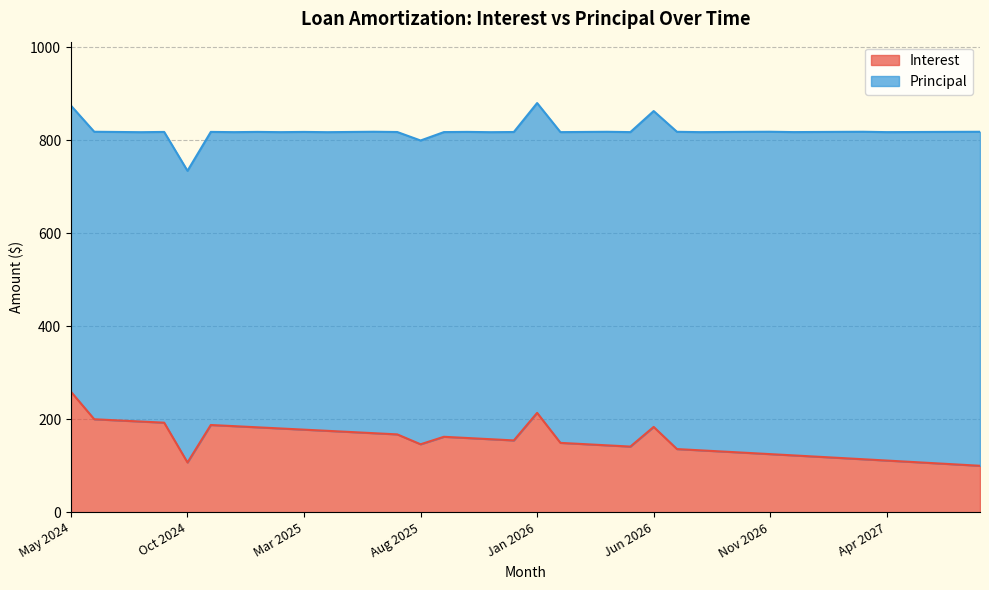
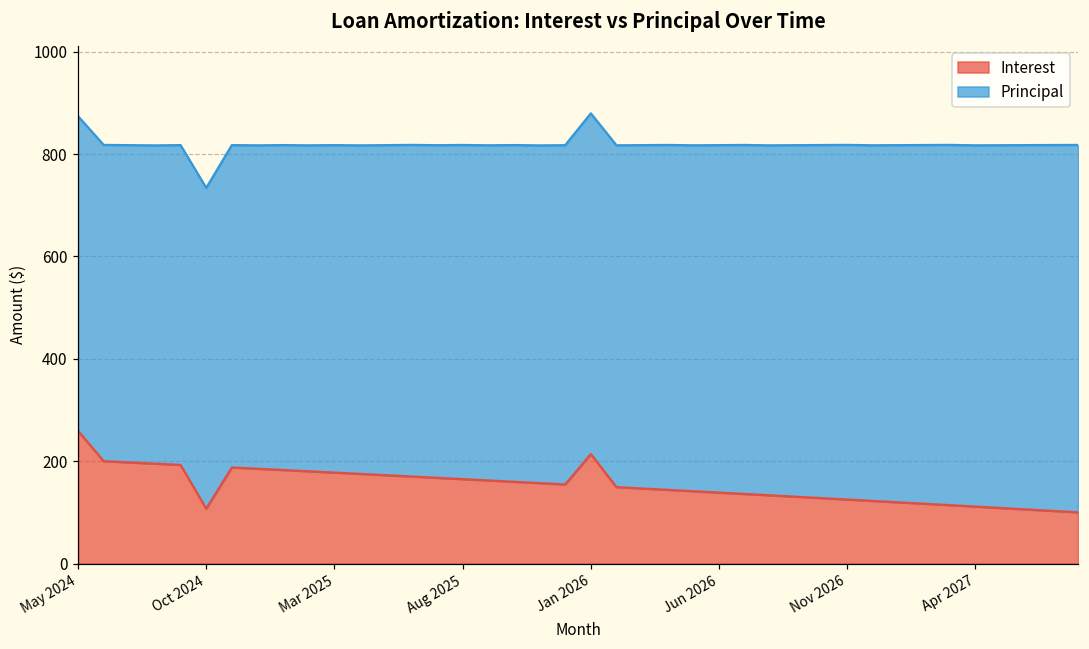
  {
    "Interest": {
      "May 2024": 260,
      "Oct 2024": 110,
      "Mar 2025": 180,
-     "Aug 2025": 150,
+     "Aug 2025": 160,
      "Jan 2026": 210,
-     "Jun 2026": 180,
+     "Jun 2026": 140,
      "Nov 2026": 130,
      "Apr 2027": 110
    },
    "Principal": {
      "May 2024": 620,
      "Oct 2024": 630,
      "Mar 2025": 640,
      "Aug 2025": 650,
      "Jan 2026": 670,
      "Jun 2026": 680,
      "Nov 2026": 690,
      "Apr 2027": 710
    }
  }
